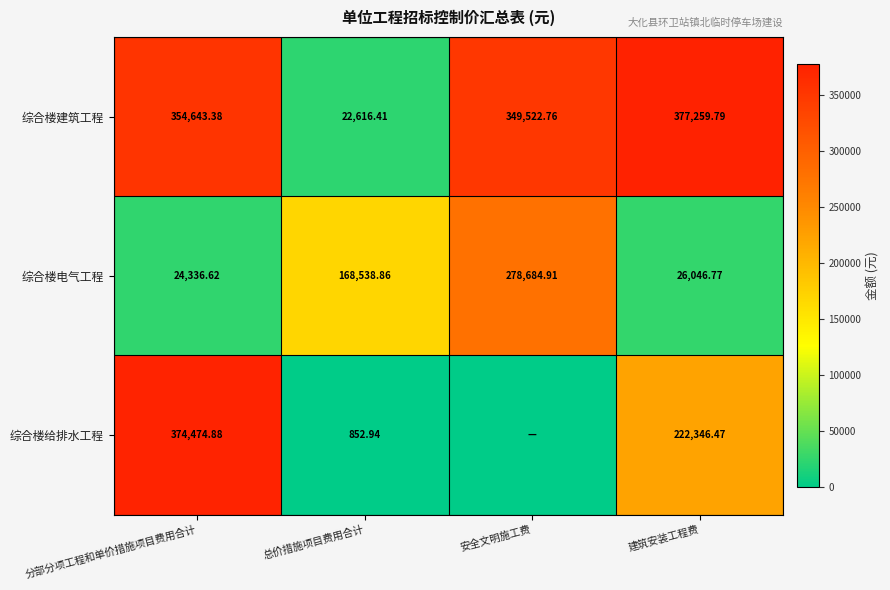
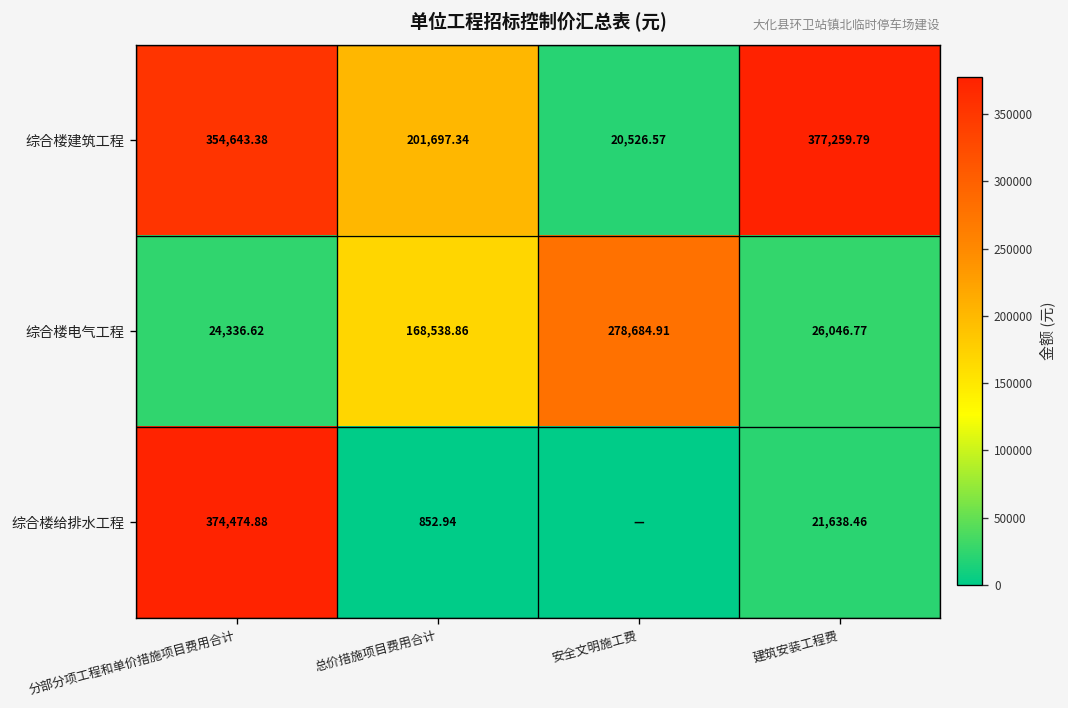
  {
    "综合楼建筑工程": {
      "分部分项工程和单价措施项目费用合计": "354,643.38",
-     "总价措施项目费用合计": "22,616.41",
-     "安全文明施工费": "349,522.76",
+     "总价措施项目费用合计": "201,697.34",
+     "安全文明施工费": "20,526.57",
      "建筑安装工程费": "377,259.79"
    },
    "综合楼电气工程": {
      "分部分项工程和单价措施项目费用合计": "24,336.62",
      "总价措施项目费用合计": "168,538.86",
      "安全文明施工费": "278,684.91",
      "建筑安装工程费": "26,046.77"
    },
    "综合楼给排水工程": {
      "分部分项工程和单价措施项目费用合计": "374,474.88",
      "总价措施项目费用合计": "852.94",
-     "建筑安装工程费": "222,346.47"
+     "建筑安装工程费": "21,638.46"
    }
  }
